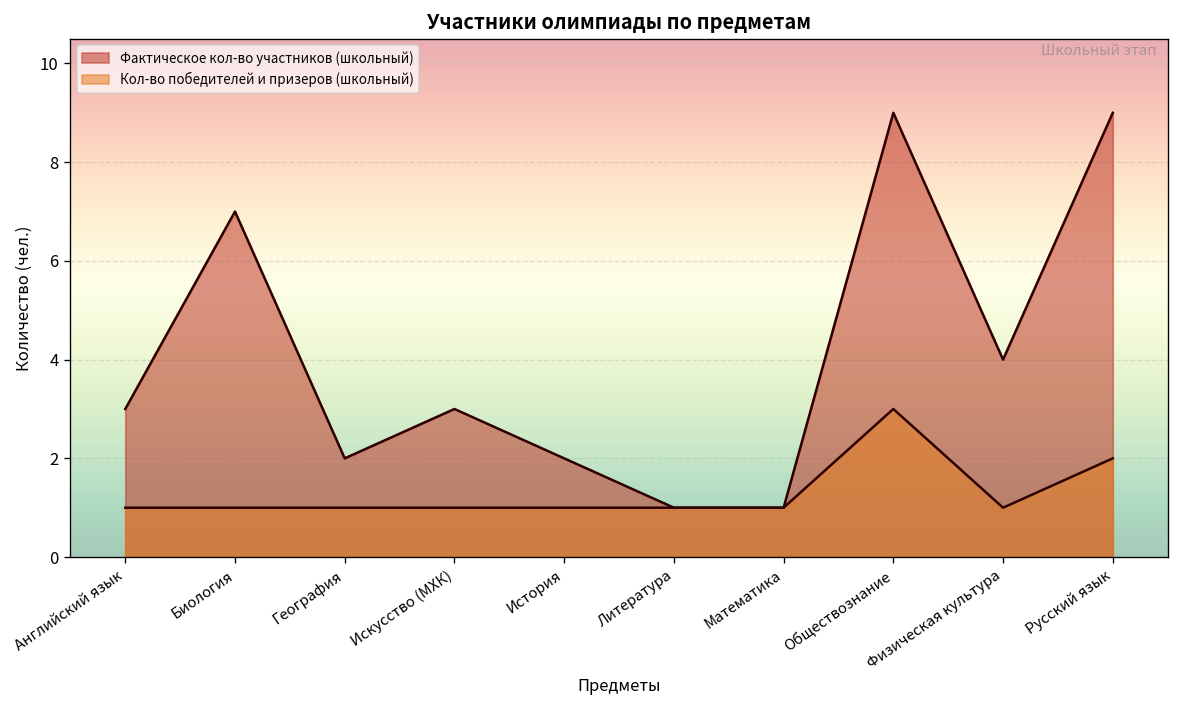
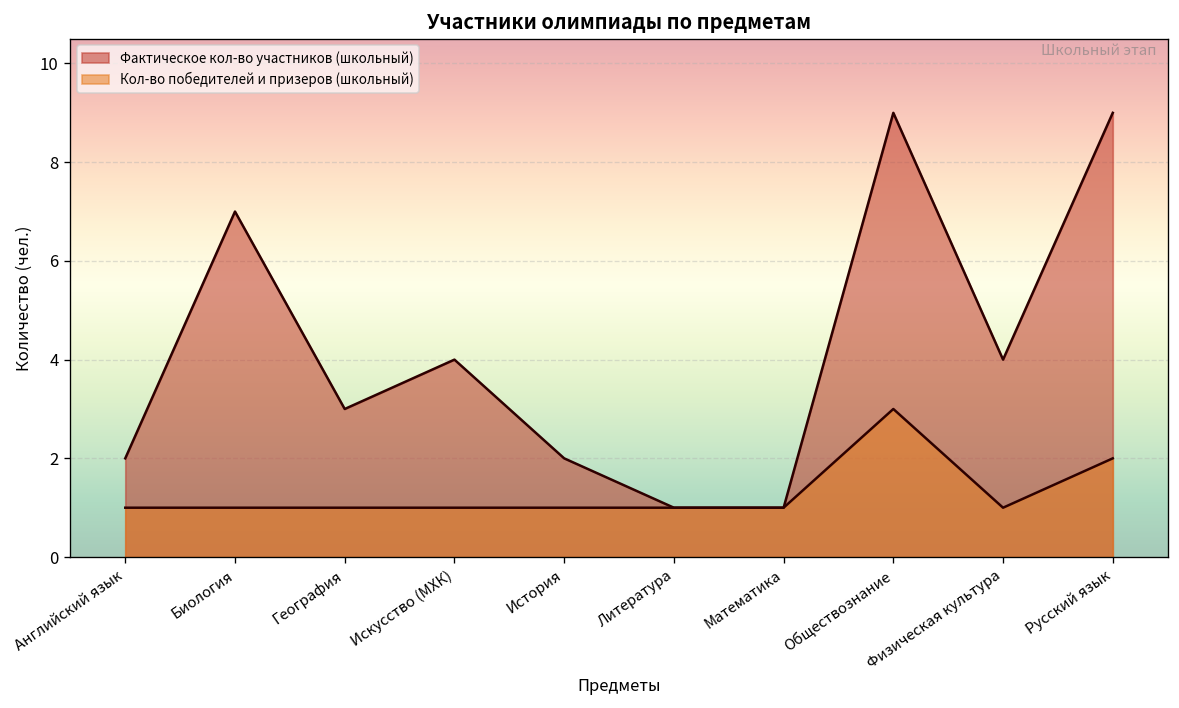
  {
    "Фактическое кол-во участников (школьный)": {
-     "Английский язык": 3,
+     "Английский язык": 2,
      "Биология": 7,
-     "География": 2,
-     "Искусство (МХК)": 3,
+     "География": 3,
+     "Искусство (МХК)": 4,
      "История": 2,
      "Обществознание": 9,
      "Физическая культура": 4,
      "Русский язык": 9
    },
    "Кол-во победителей и призеров (школьный)": {
      "Английский язык": 1,
      "Биология": 1,
      "География": 1,
      "Искусство (МХК)": 1,
      "История": 1,
      "Обществознание": 3,
      "Физическая культура": 1,
      "Русский язык": 2
    }
  }
